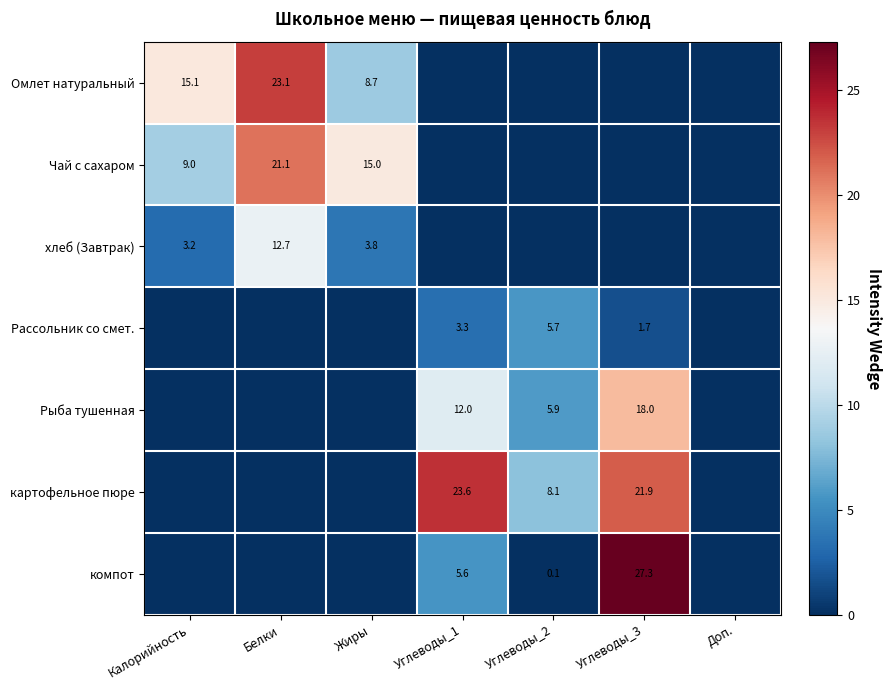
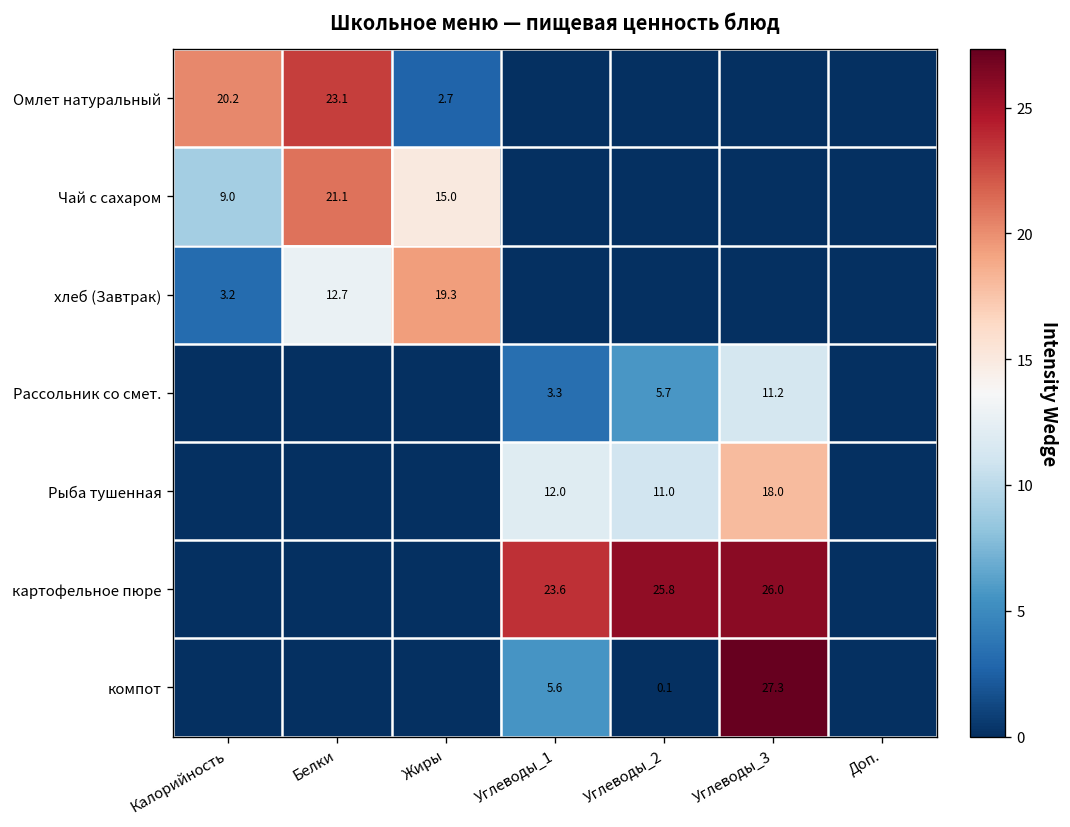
  {
    "Омлет натуральный": {
-     "Калорийность": 15.1,
+     "Калорийность": 20.2,
      "Белки": 23.1,
-     "Жиры": 8.7
+     "Жиры": 2.7
    },
    "Чай с сахаром": {
      "Калорийность": 9.0,
      "Белки": 21.1,
      "Жиры": 15.0
    },
    "хлеб (Завтрак)": {
      "Калорийность": 3.2,
      "Белки": 12.7,
-     "Жиры": 3.8
+     "Жиры": 19.3
    },
    "Рассольник со смет.": {
      "Углеводы_1": 3.3,
      "Углеводы_2": 5.7,
-     "Углеводы_3": 1.7
+     "Углеводы_3": 11.2
    },
    "Рыба тушенная": {
      "Углеводы_1": 12.0,
-     "Углеводы_2": 5.9,
+     "Углеводы_2": 11.0,
      "Углеводы_3": 18.0
    },
    "картофельное пюре": {
      "Углеводы_1": 23.6,
-     "Углеводы_2": 8.1,
-     "Углеводы_3": 21.9
+     "Углеводы_2": 25.8,
+     "Углеводы_3": 26.0
    },
    "компот": {
      "Углеводы_1": 5.6,
      "Углеводы_2": 0.1,
      "Углеводы_3": 27.3
    }
  }
